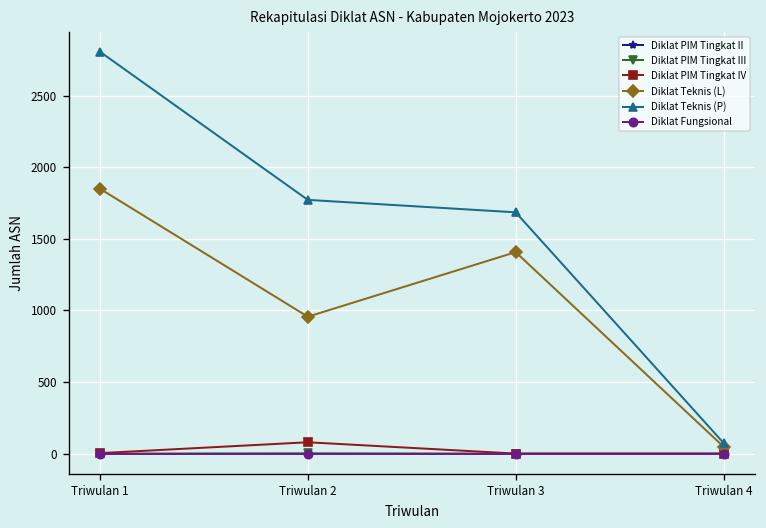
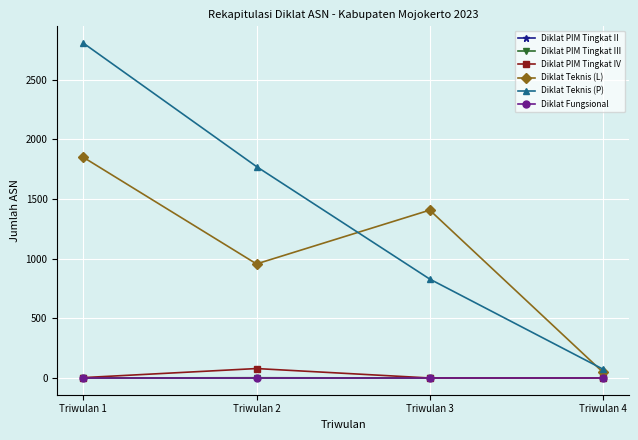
  {
    "Diklat Fungsional": {
      "Triwulan 2": 0
    },
    "Diklat PIM Tingkat IV": {
      "Triwulan 2": 80
    },
    "Diklat Teknis (L)": {
      "Triwulan 1": 1850,
      "Triwulan 2": 960,
      "Triwulan 3": 1410,
      "Triwulan 4": 50
    },
    "Diklat Teknis (P)": {
      "Triwulan 1": 2810,
      "Triwulan 2": 1770,
-     "Triwulan 3": 1690,
+     "Triwulan 3": 830,
      "Triwulan 4": 70
    }
  }
